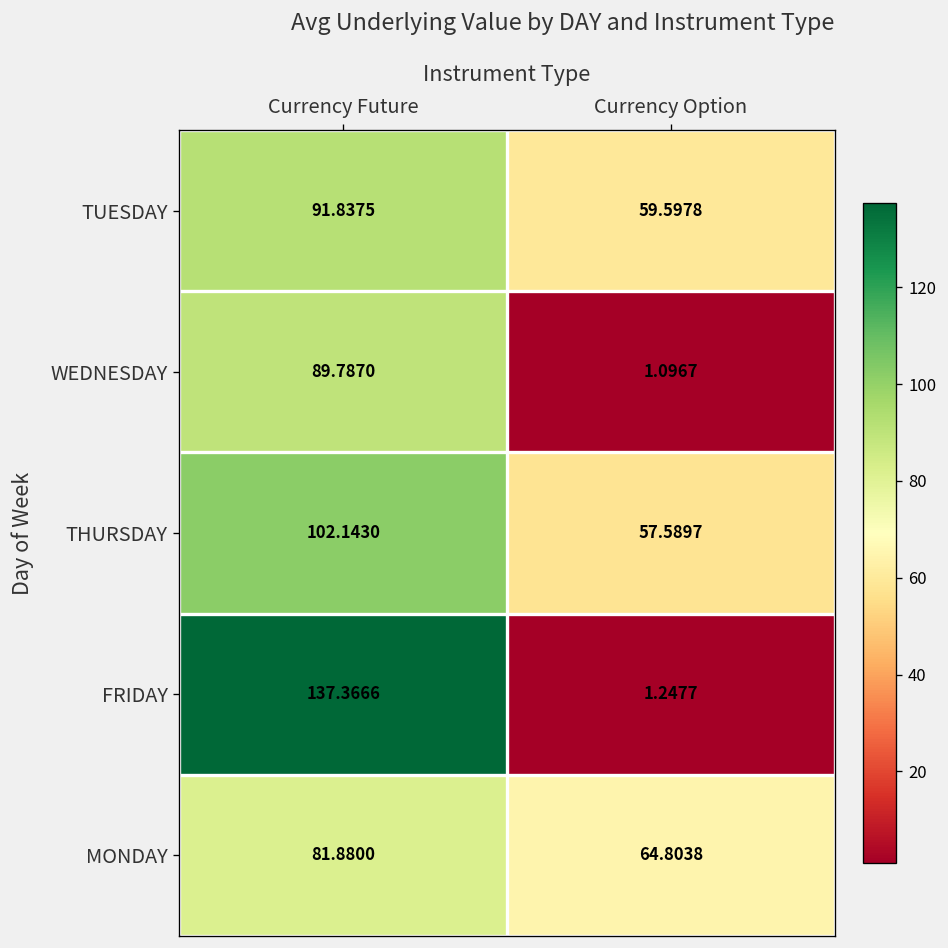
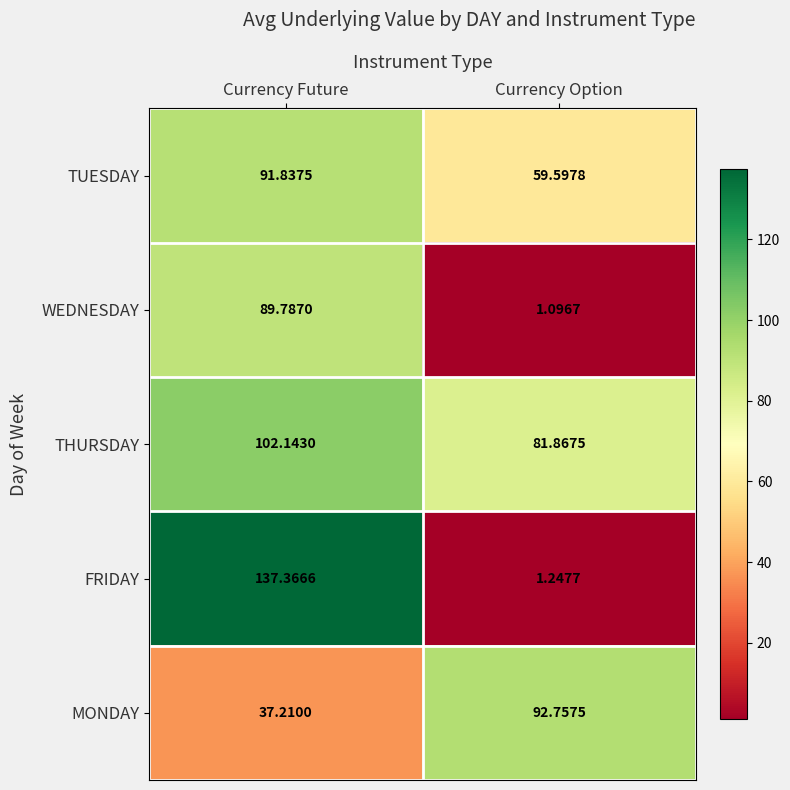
  {
    "TUESDAY": {
      "Currency Future": 91.8375,
      "Currency Option": 59.5978
    },
    "WEDNESDAY": {
      "Currency Future": 89.7870,
      "Currency Option": 1.0967
    },
    "THURSDAY": {
      "Currency Future": 102.1430,
-     "Currency Option": 57.5897
+     "Currency Option": 81.8675
    },
    "FRIDAY": {
      "Currency Future": 137.3666,
      "Currency Option": 1.2477
    },
    "MONDAY": {
-     "Currency Future": 81.8800,
-     "Currency Option": 64.8038
+     "Currency Future": 37.2100,
+     "Currency Option": 92.7575
    }
  }
